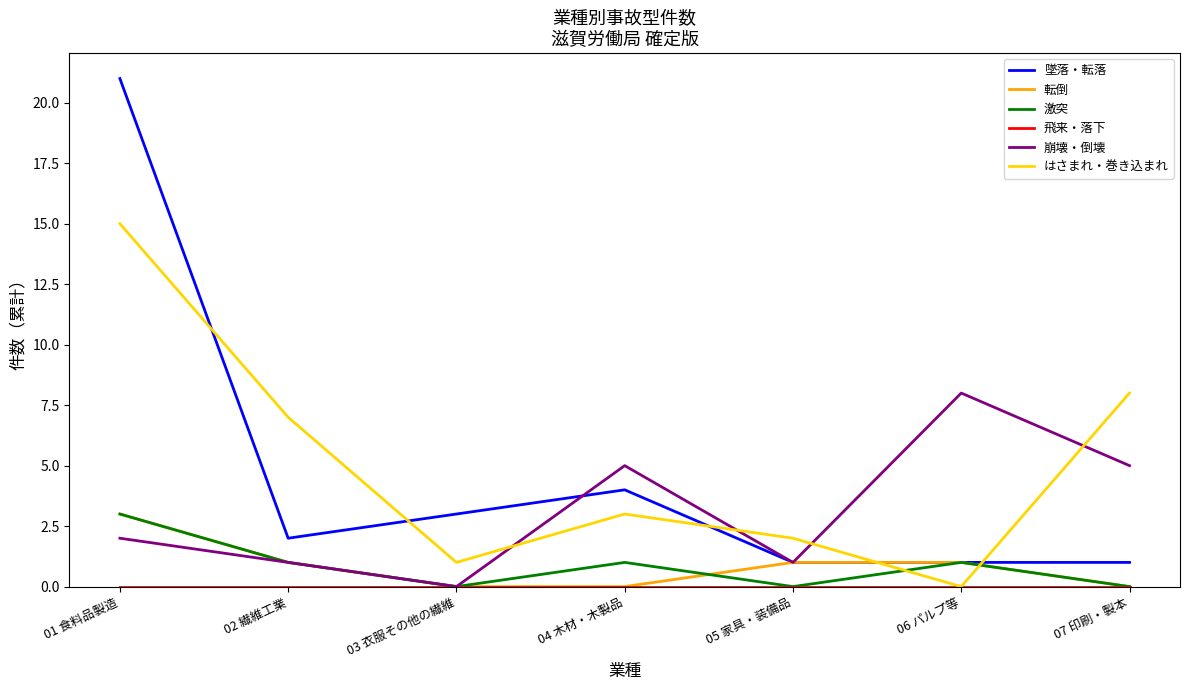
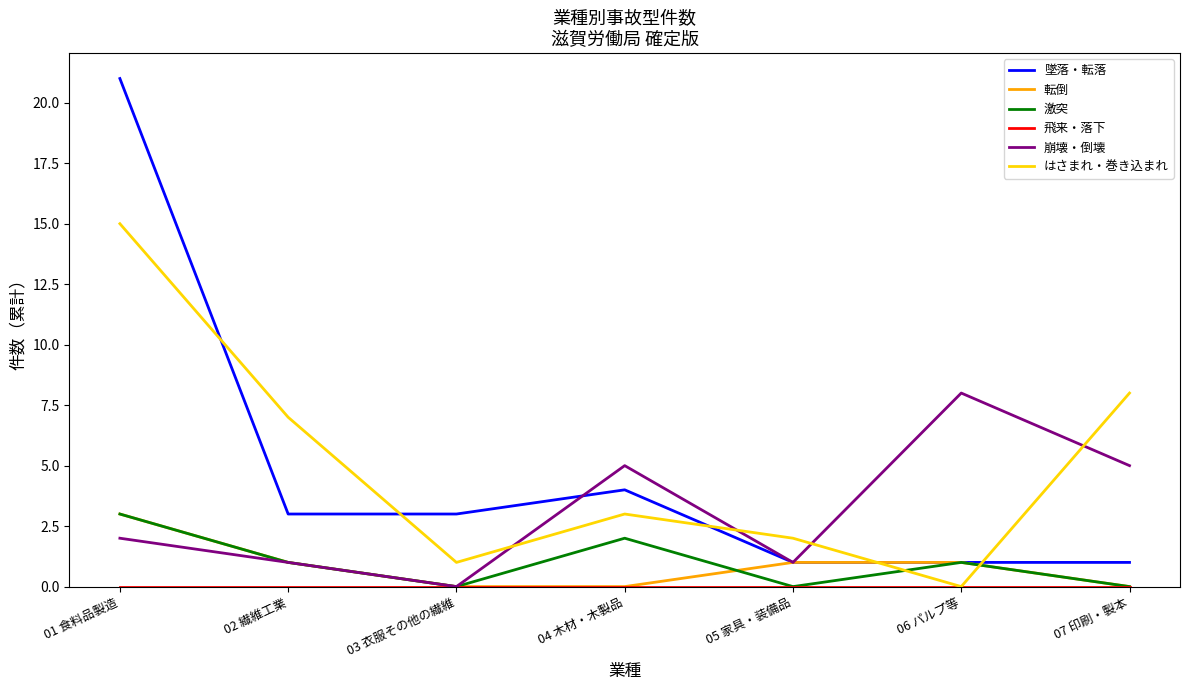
  {
    "墜落・転落": {
      "01 食料品製造": 21,
-     "02 繊維工業": 2,
+     "02 繊維工業": 3,
      "03 衣服その他の繊維": 3,
      "04 木材・木製品": 4,
      "07 印刷・製本": 1
    },
    "激突": {
-     "04 木材・木製品": 1
+     "04 木材・木製品": 2
    },
    "飛来・落下": {
      "01 食料品製造": 0,
      "02 繊維工業": 0
    },
    "崩壊・倒壊": {
      "01 食料品製造": 2,
      "04 木材・木製品": 5,
      "06 パルプ等": 8,
      "07 印刷・製本": 5
    }
  }
